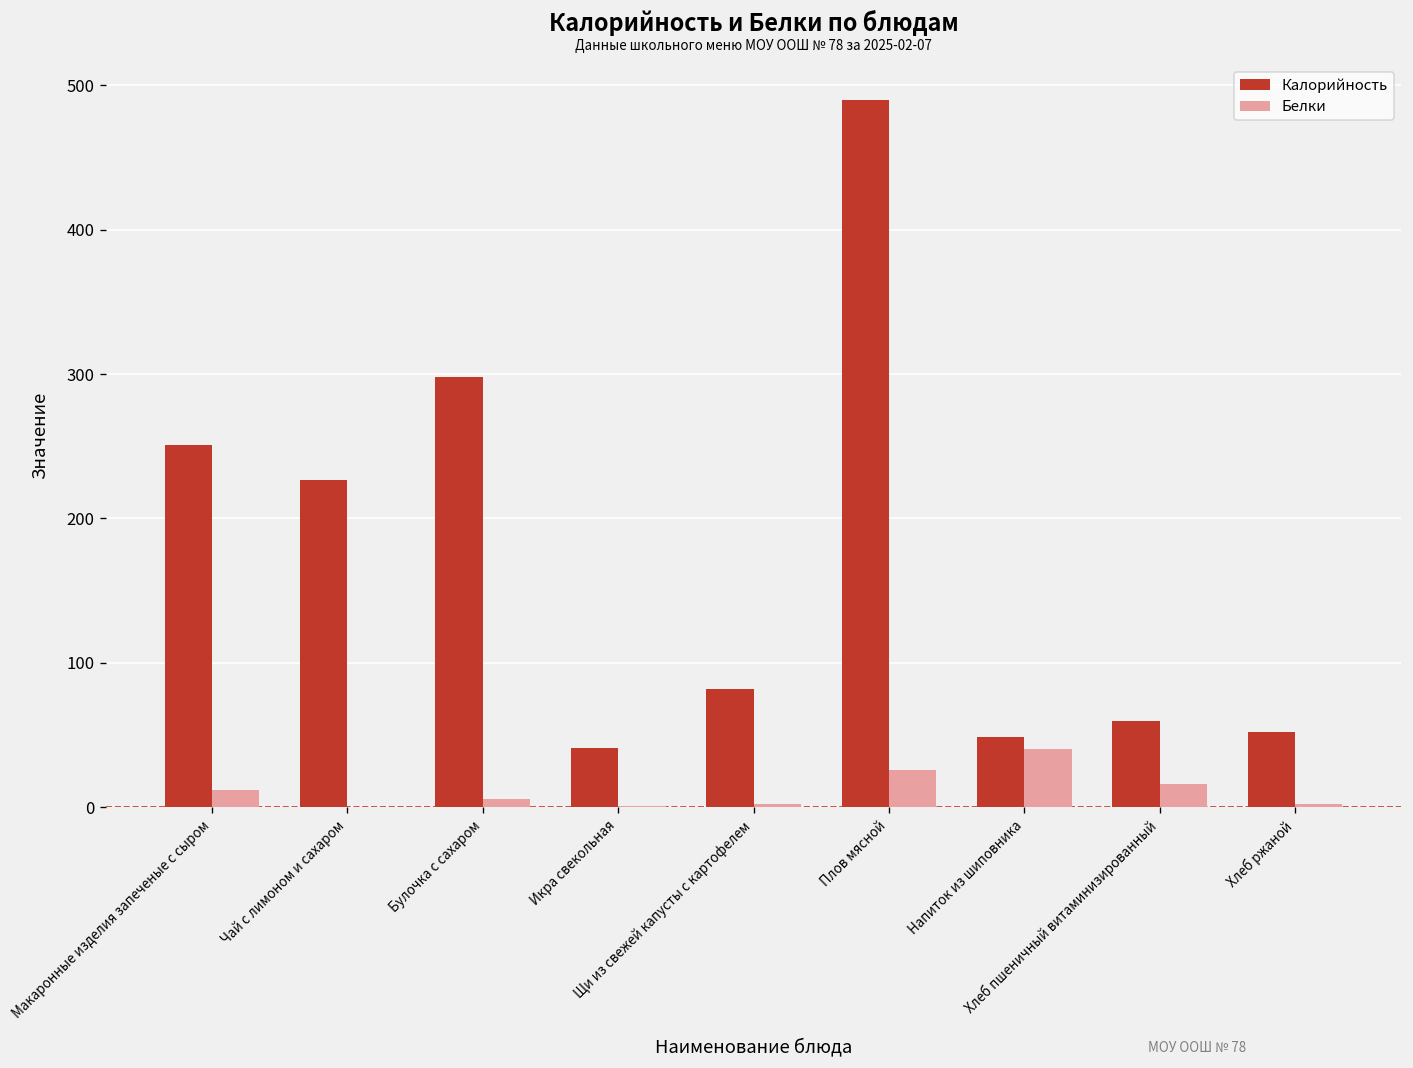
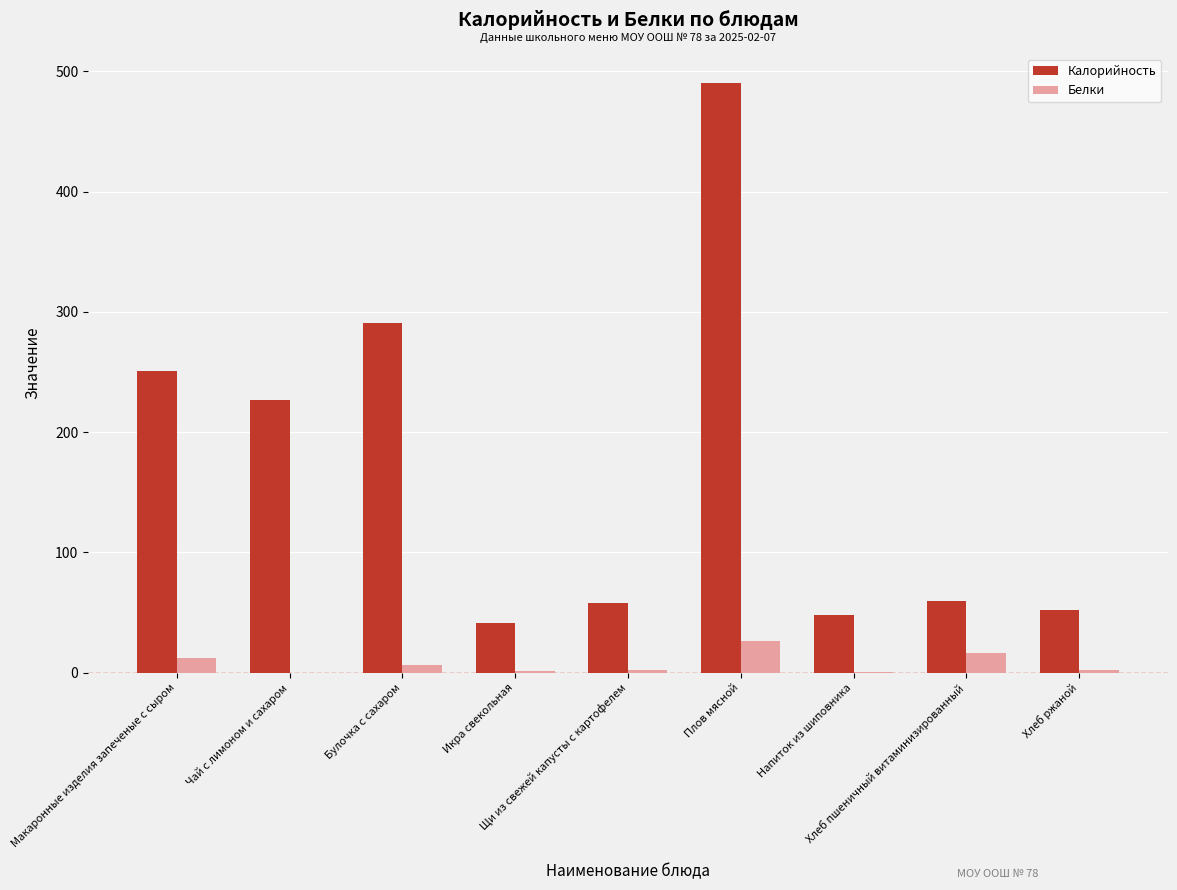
  {
    "Калорийность": {
      "Макаронные изделия запеченые с сыром": 251,
      "Чай с лимоном и сахаром": 227,
-     "Булочка с сахаром": 298,
+     "Булочка с сахаром": 291,
      "Икра свекольная": 41,
-     "Щи из свежей капусты с картофелем": 82,
+     "Щи из свежей капусты с картофелем": 58,
      "Плов мясной": 490,
      "Напиток из шиповника": 48,
      "Хлеб пшеничный витаминизированный": 60,
      "Хлеб ржаной": 52
    },
    "Белки": {
      "Макаронные изделия запеченые с сыром": 12,
      "Чай с лимоном и сахаром": 0,
      "Булочка с сахаром": 6,
      "Плов мясной": 26,
-     "Напиток из шиповника": 40,
+     "Напиток из шиповника": 0,
      "Хлеб пшеничный витаминизированный": 16
    }
  }
